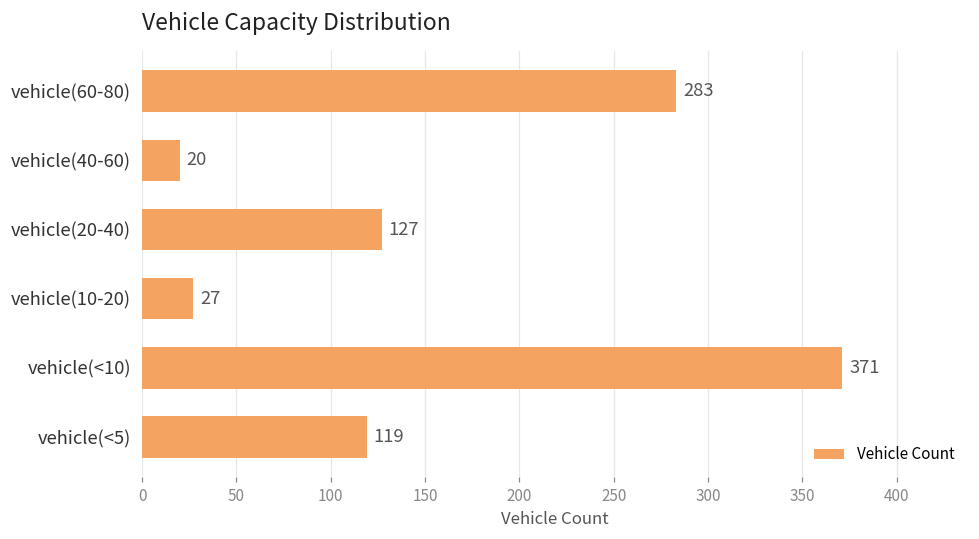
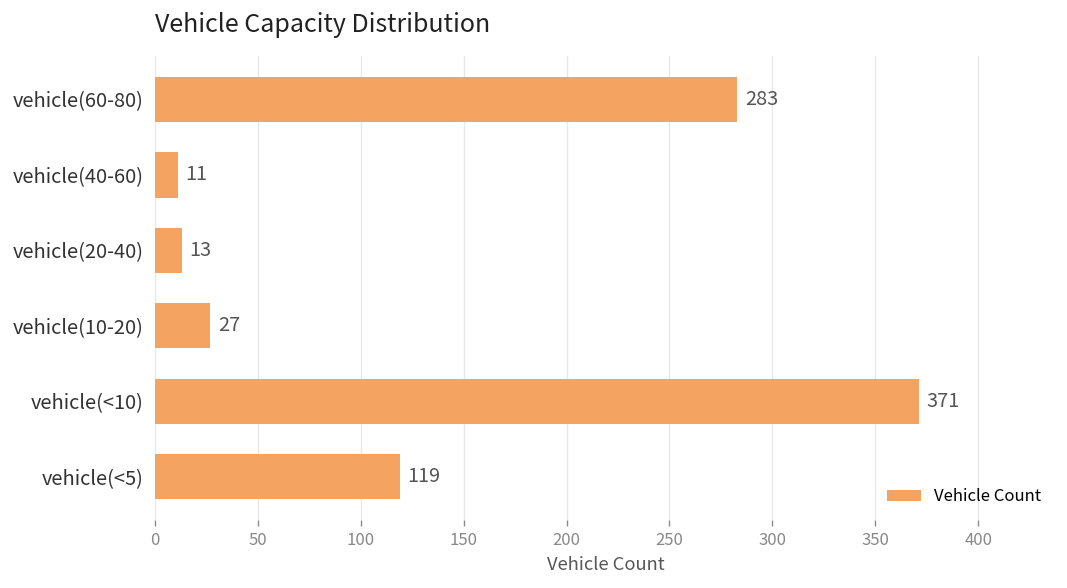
  {
    "vehicle(60-80)": 283,
-   "vehicle(40-60)": 20,
-   "vehicle(20-40)": 127,
+   "vehicle(40-60)": 11,
+   "vehicle(20-40)": 13,
    "vehicle(10-20)": 27,
    "vehicle(<10)": 371,
    "vehicle(<5)": 119
  }
